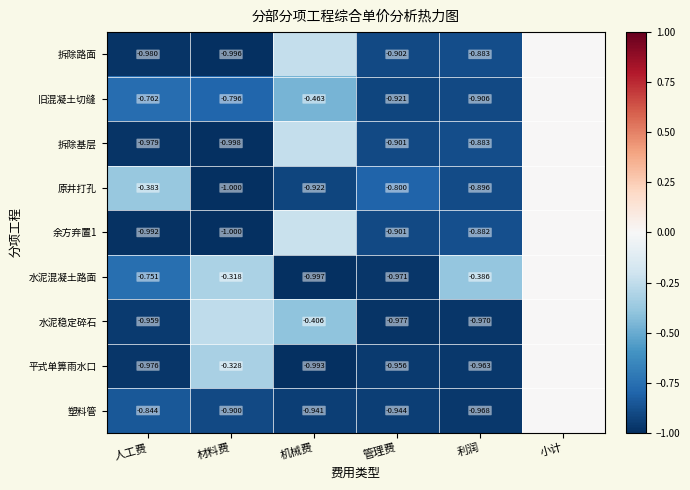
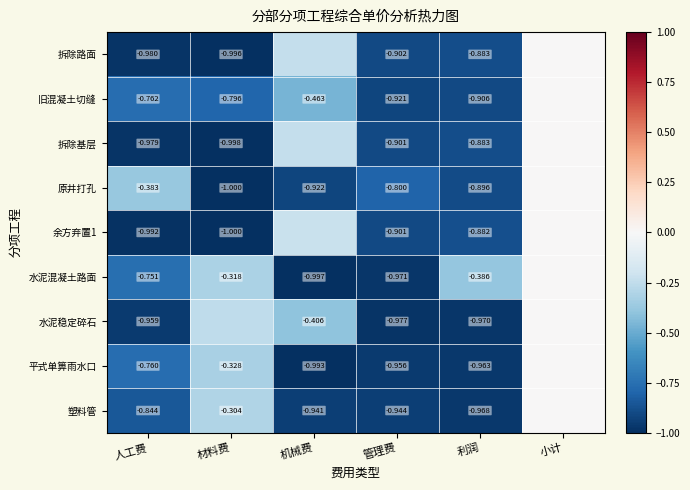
  {
    "平式单箅雨水口": {
-     "人工费": -0.976
+     "人工费": -0.760
    },
    "塑料管": {
-     "材料费": -0.900
+     "材料费": -0.304
    }
  }
